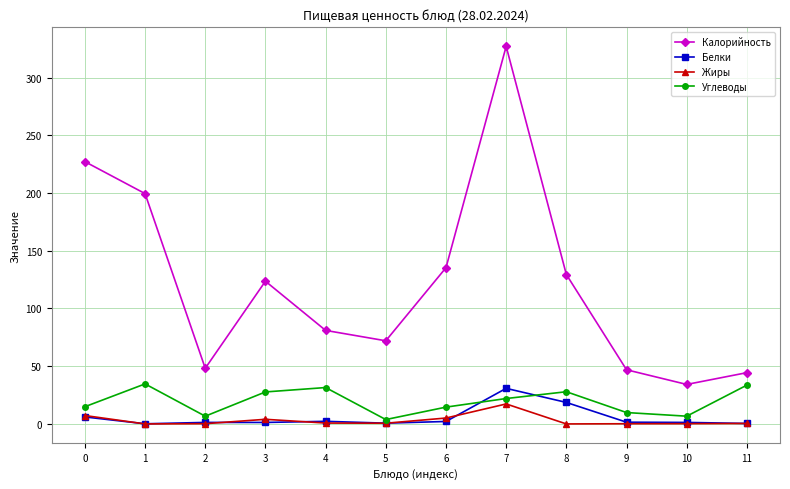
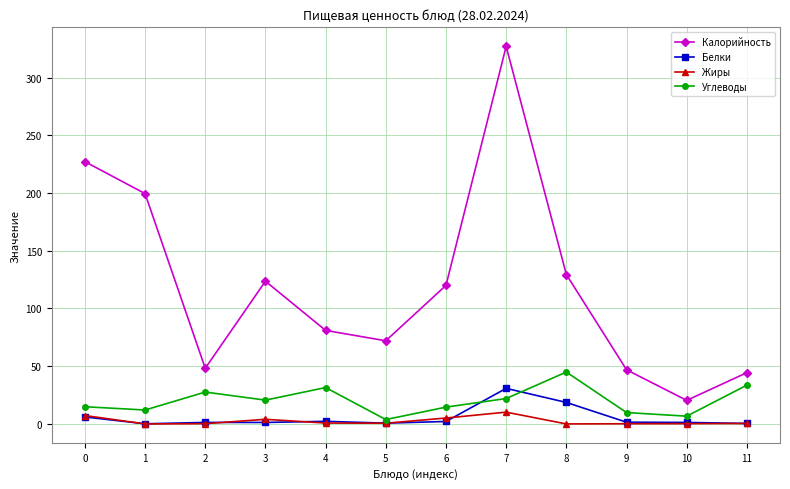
  {
    "Калорийность": {
      "0": 227,
      "1": 199,
      "2": 48,
      "3": 124,
      "4": 81,
      "5": 72,
-     "6": 135,
+     "6": 120,
      "7": 327,
      "8": 129,
      "9": 47,
-     "10": 34,
+     "10": 20,
      "11": 44
    },
    "Белки": {
      "3": 1,
      "6": 2,
      "7": 31,
      "8": 19
    },
    "Жиры": {
      "3": 4,
      "6": 5,
-     "7": 17,
+     "7": 10,
      "8": 0
    },
    "Углеводы": {
      "0": 15,
-     "1": 35,
-     "2": 7,
-     "3": 28,
+     "1": 12,
+     "2": 28,
+     "3": 21,
      "4": 32,
      "5": 4,
      "6": 15,
      "7": 22,
-     "8": 28,
+     "8": 45,
      "9": 10,
      "10": 7,
      "11": 34
    }
  }
